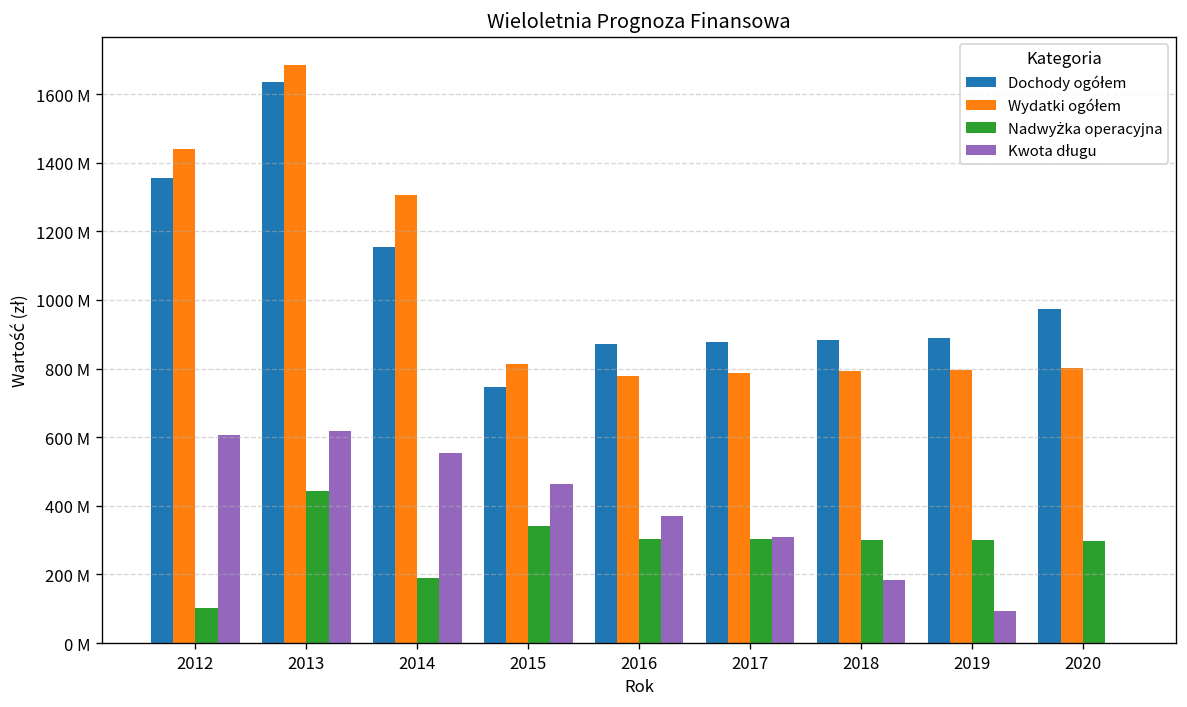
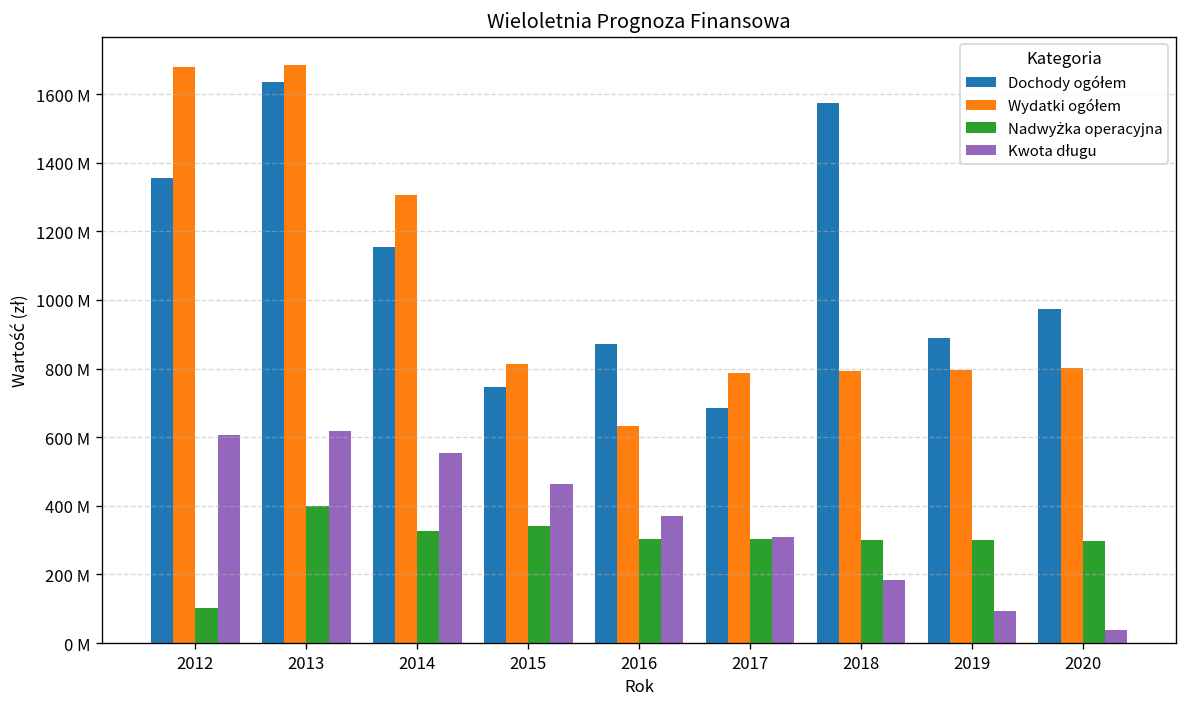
  {
    "Dochody ogółem": {
      "2012": 1350000000,
      "2013": 1640000000,
      "2014": 1150000000,
      "2015": 750000000,
      "2016": 870000000,
-     "2017": 880000000,
-     "2018": 880000000,
+     "2017": 690000000,
+     "2018": 1570000000,
      "2019": 890000000,
      "2020": 970000000
    },
    "Wydatki ogółem": {
-     "2012": 1440000000,
+     "2012": 1680000000,
      "2013": 1680000000,
      "2014": 1300000000,
      "2015": 810000000,
-     "2016": 780000000,
+     "2016": 630000000,
      "2017": 790000000,
      "2018": 790000000,
      "2019": 800000000,
      "2020": 800000000
    },
    "Nadwyżka operacyjna": {
      "2012": 100000000,
-     "2013": 440000000,
-     "2014": 190000000,
+     "2013": 400000000,
+     "2014": 330000000,
      "2015": 340000000,
      "2016": 300000000,
      "2017": 300000000,
      "2018": 300000000,
      "2019": 300000000,
      "2020": 300000000
    },
    "Kwota długu": {
      "2012": 610000000,
      "2013": 620000000,
      "2014": 560000000,
      "2015": 460000000,
      "2016": 370000000,
      "2017": 310000000,
      "2018": 190000000,
      "2019": 90000000,
-     "2020": 0
+     "2020": 40000000
    }
  }
